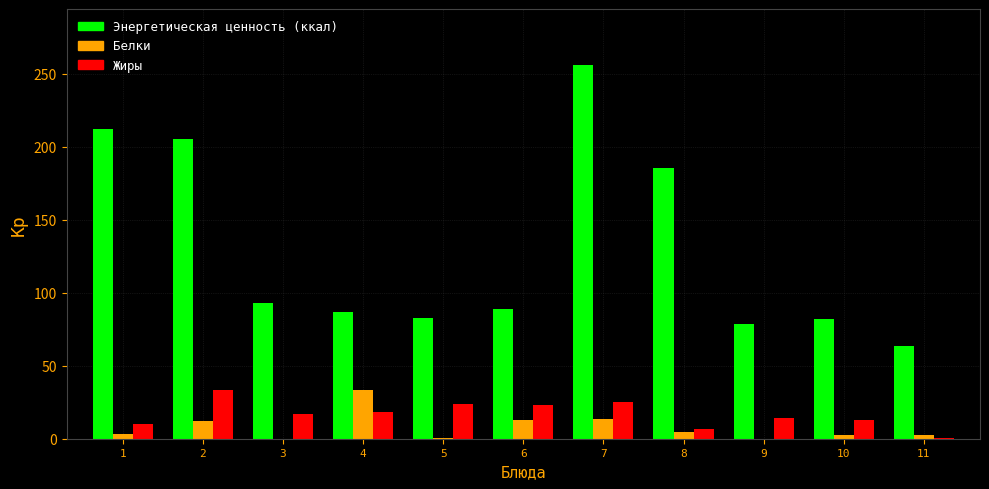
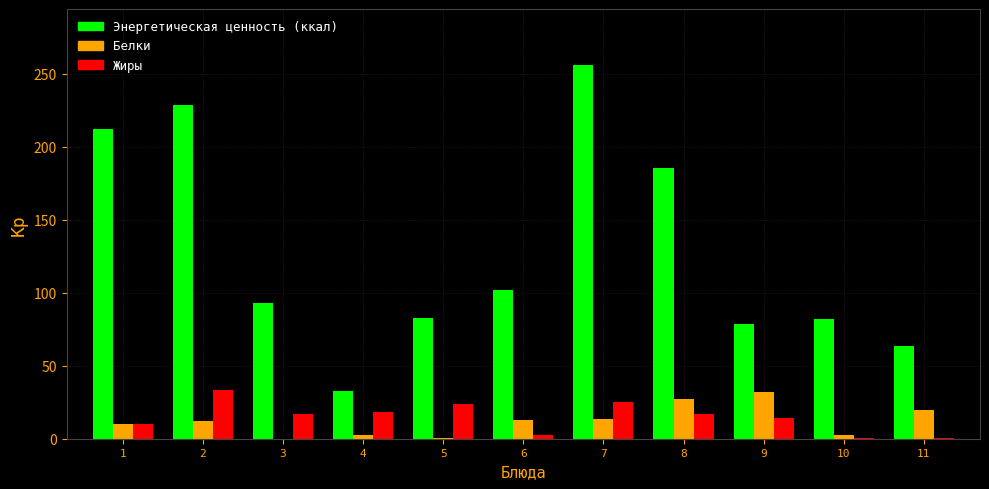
  {
    "Энергетическая ценность (ккал)": {
      "1": 212,
-     "2": 205,
+     "2": 229,
      "3": 93,
-     "4": 87,
+     "4": 32,
      "5": 83,
-     "6": 89,
+     "6": 102,
      "7": 256,
      "8": 185,
      "9": 79,
      "10": 82,
      "11": 63
    },
    "Белки": {
-     "1": 3,
+     "1": 10,
      "2": 12,
      "3": 0,
-     "4": 33,
+     "4": 3,
      "6": 13,
      "7": 14,
-     "8": 5,
-     "9": 0,
+     "8": 27,
+     "9": 32,
      "10": 3,
-     "11": 2
+     "11": 20
    },
    "Жиры": {
      "1": 10,
      "2": 33,
      "3": 17,
      "4": 18,
      "5": 24,
-     "6": 23,
+     "6": 2,
      "7": 25,
-     "8": 7,
+     "8": 17,
      "9": 14,
-     "10": 13
+     "10": 0
    }
  }
